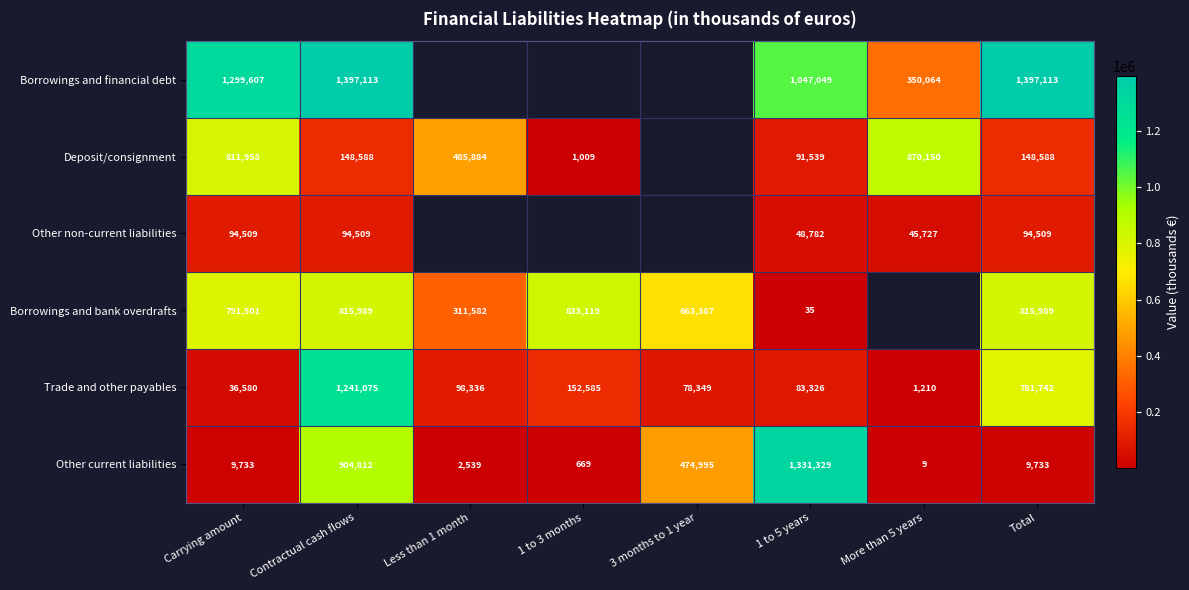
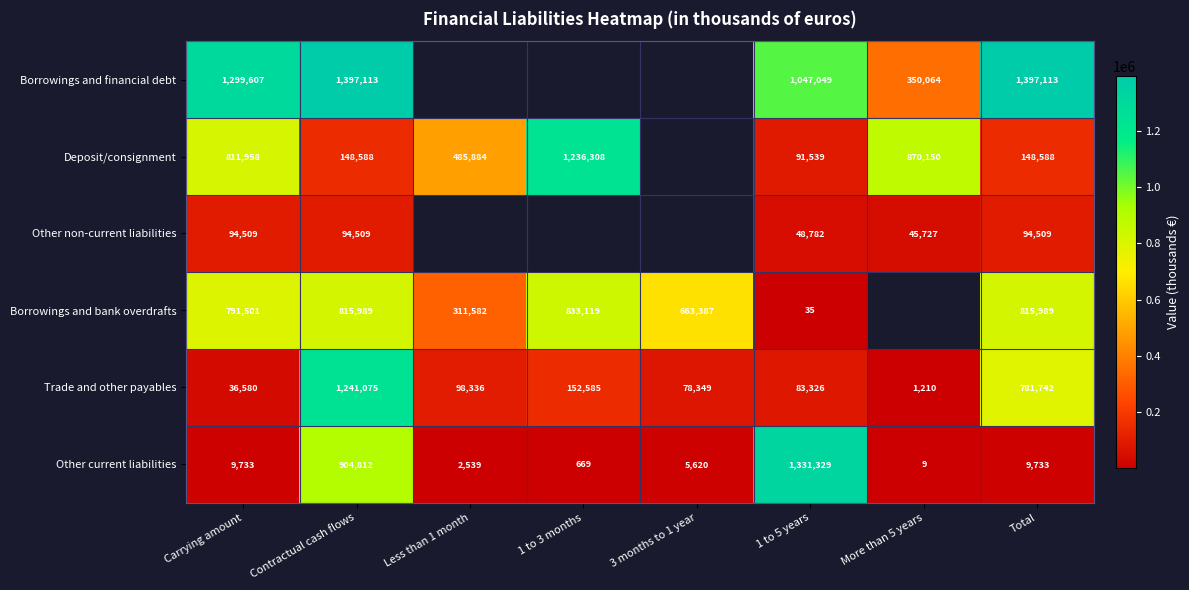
  {
    "Borrowings and financial debt": {
      "Carrying amount": "1,299,607",
      "Contractual cash flows": "1,397,113",
      "1 to 5 years": "1,047,049",
      "More than 5 years": "350,064",
      "Total": "1,397,113"
    },
    "Deposit/consignment": {
      "Carrying amount": "811,958",
      "Contractual cash flows": "148,588",
      "Less than 1 month": "485,884",
-     "1 to 3 months": "1,009",
+     "1 to 3 months": "1,236,308",
      "1 to 5 years": "91,539",
      "More than 5 years": "870,150",
      "Total": "148,588"
    },
    "Other non-current liabilities": {
      "Carrying amount": "94,509",
      "Contractual cash flows": "94,509",
      "1 to 5 years": "48,782",
      "More than 5 years": "45,727",
      "Total": "94,509"
    },
    "Borrowings and bank overdrafts": {
      "Carrying amount": "791,501",
      "Contractual cash flows": "815,989",
      "Less than 1 month": "311,582",
      "1 to 3 months": "833,119",
      "3 months to 1 year": "663,387",
      "1 to 5 years": "35",
      "Total": "815,989"
    },
    "Trade and other payables": {
      "Carrying amount": "36,580",
      "Contractual cash flows": "1,241,075",
      "Less than 1 month": "98,336",
      "1 to 3 months": "152,585",
      "3 months to 1 year": "78,349",
      "1 to 5 years": "83,326",
      "More than 5 years": "1,210",
      "Total": "781,742"
    },
    "Other current liabilities": {
      "Carrying amount": "9,733",
      "Contractual cash flows": "904,812",
      "Less than 1 month": "2,539",
      "1 to 3 months": "669",
-     "3 months to 1 year": "474,995",
+     "3 months to 1 year": "5,620",
      "1 to 5 years": "1,331,329",
      "More than 5 years": "9",
      "Total": "9,733"
    }
  }
